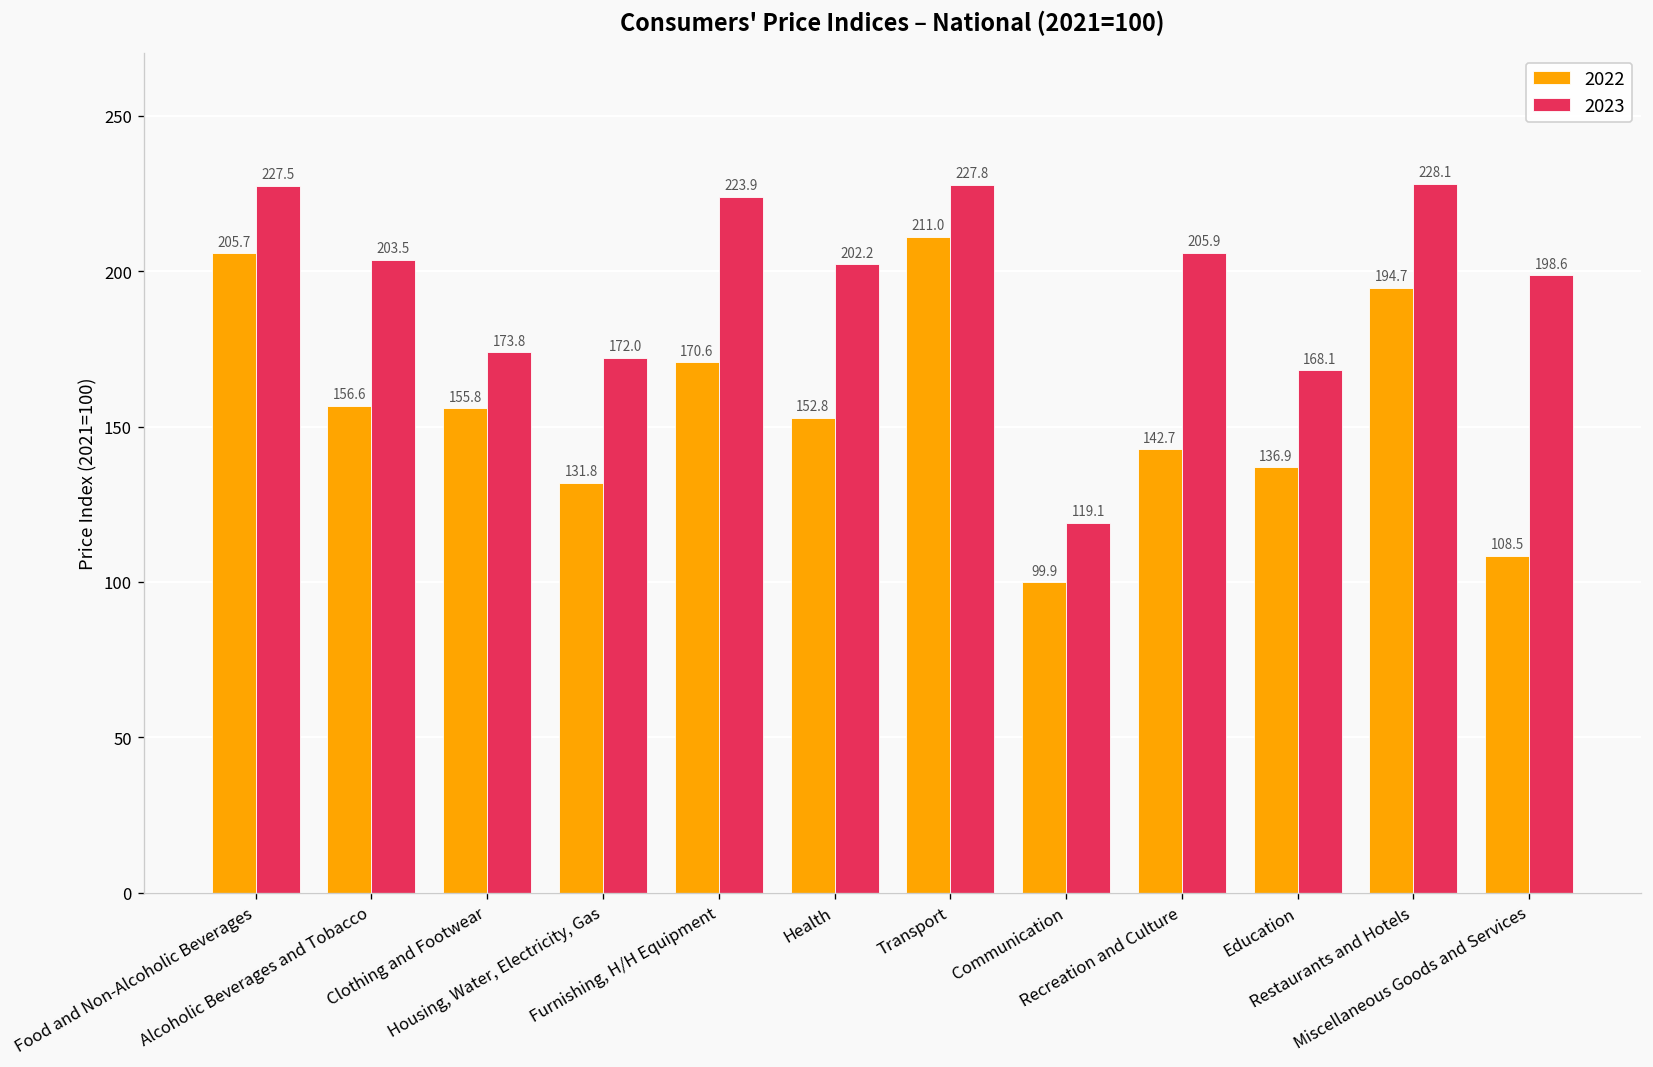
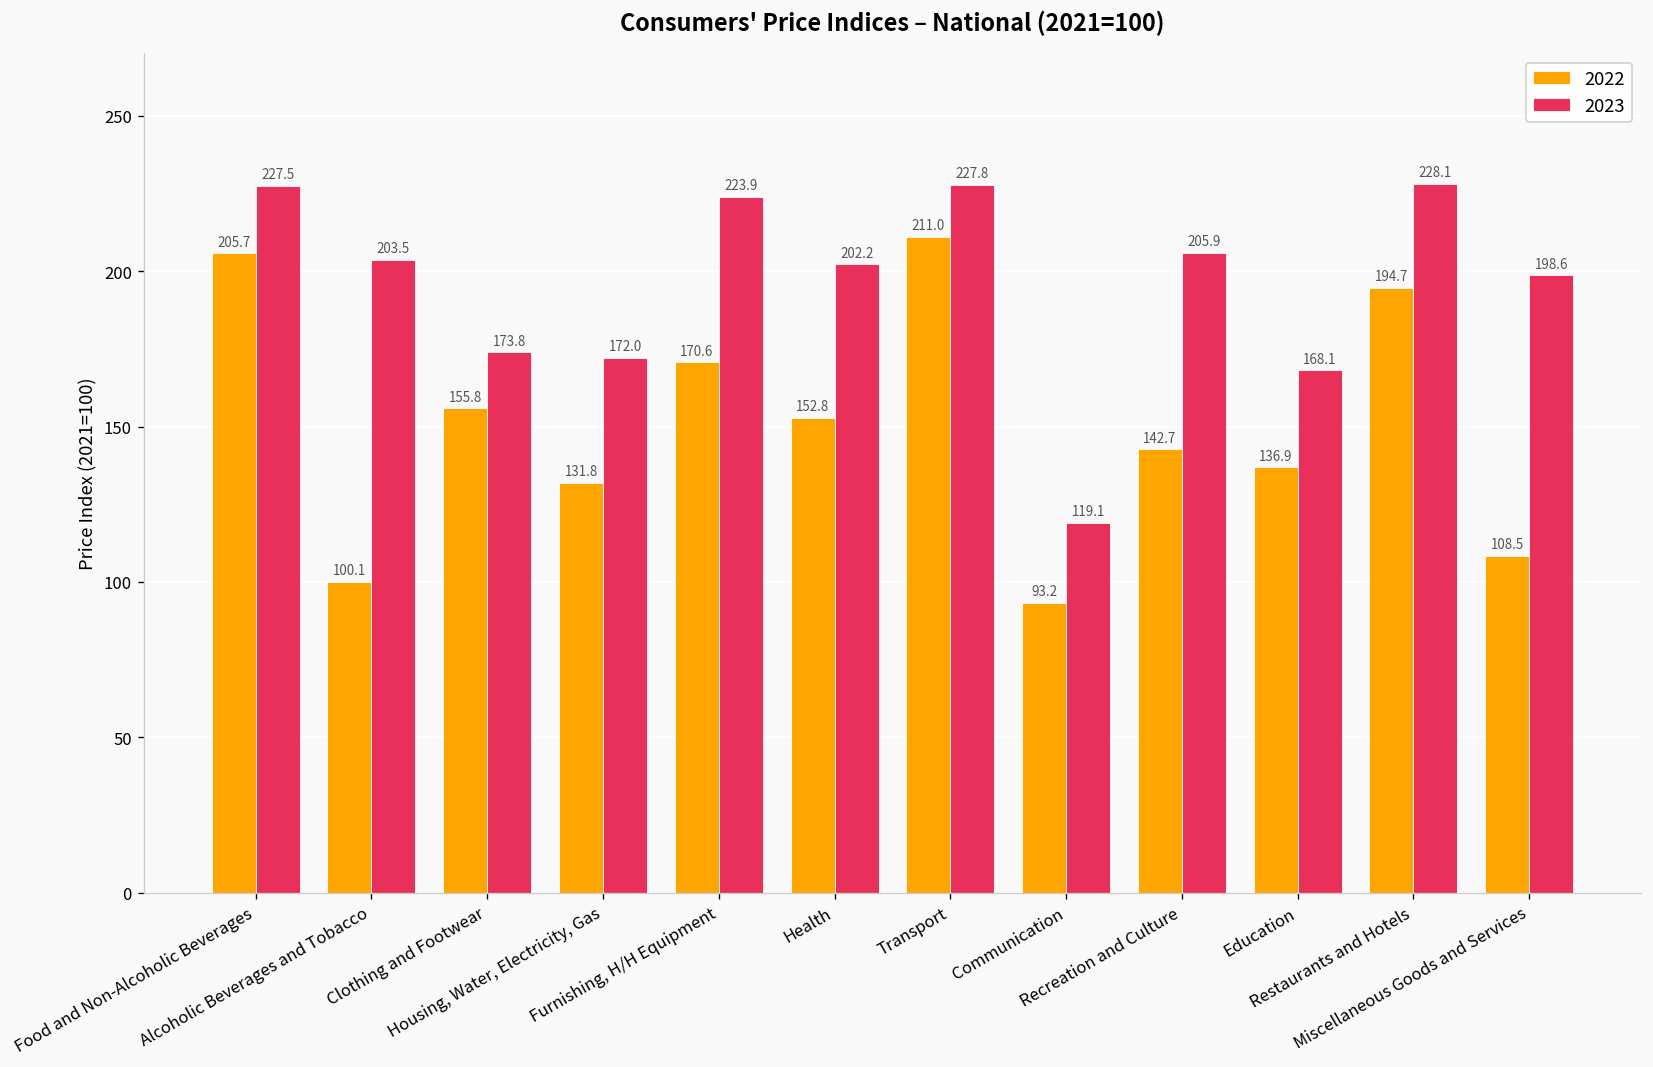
  {
    "2022": {
      "Food and Non-Alcoholic Beverages": 205.7,
-     "Alcoholic Beverages and Tobacco": 156.6,
+     "Alcoholic Beverages and Tobacco": 100.1,
      "Clothing and Footwear": 155.8,
      "Housing, Water, Electricity, Gas": 131.8,
      "Furnishing, H/H Equipment": 170.6,
      "Health": 152.8,
      "Transport": 211.0,
-     "Communication": 99.9,
+     "Communication": 93.2,
      "Recreation and Culture": 142.7,
      "Education": 136.9,
      "Restaurants and Hotels": 194.7,
      "Miscellaneous Goods and Services": 108.5
    },
    "2023": {
      "Food and Non-Alcoholic Beverages": 227.5,
      "Alcoholic Beverages and Tobacco": 203.5,
      "Clothing and Footwear": 173.8,
      "Housing, Water, Electricity, Gas": 172.0,
      "Furnishing, H/H Equipment": 223.9,
      "Health": 202.2,
      "Transport": 227.8,
      "Communication": 119.1,
      "Recreation and Culture": 205.9,
      "Education": 168.1,
      "Restaurants and Hotels": 228.1,
      "Miscellaneous Goods and Services": 198.6
    }
  }
